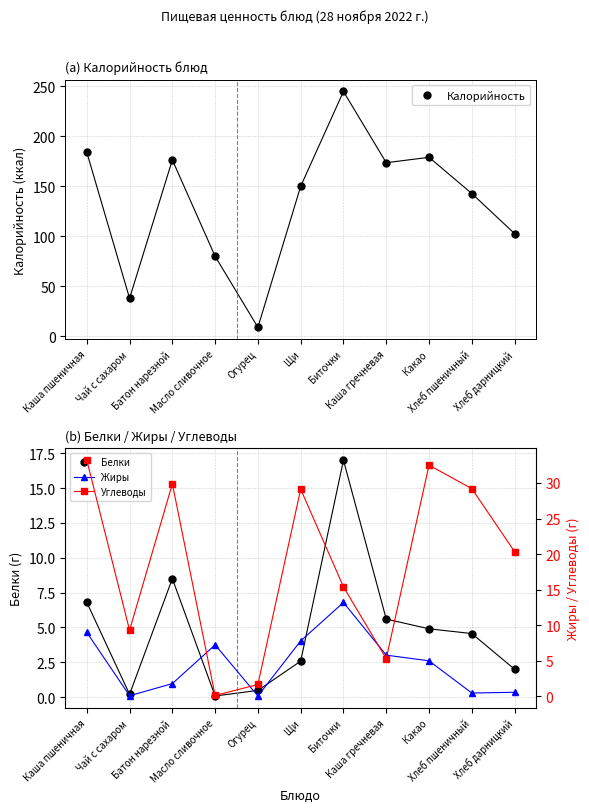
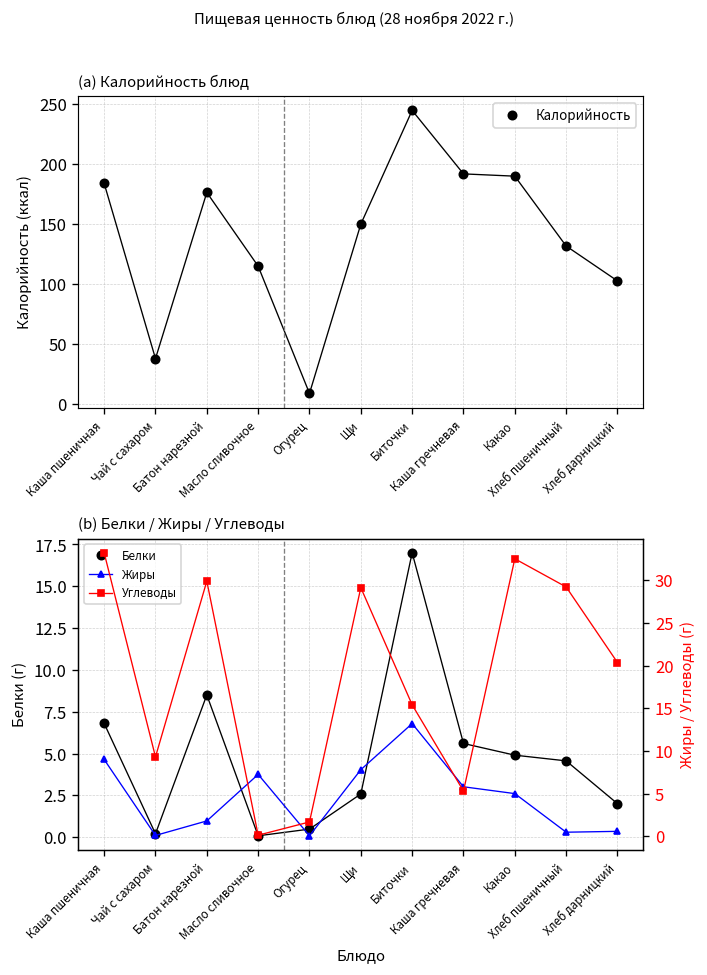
  {
    "(a) Калорийность блюд": {
      "Каша пшеничная": 184,
      "Чай с сахаром": 38,
      "Батон нарезной": 176,
-     "Масло сливочное": 80,
+     "Масло сливочное": 115,
      "Огурец": 9,
      "Щи": 150,
      "Биточки": 245,
-     "Каша гречневая": 174,
-     "Какао": 179,
-     "Хлеб пшеничный": 143,
+     "Каша гречневая": 192,
+     "Какао": 190,
+     "Хлеб пшеничный": 132,
      "Хлеб дарницкий": 103
    }
  }
